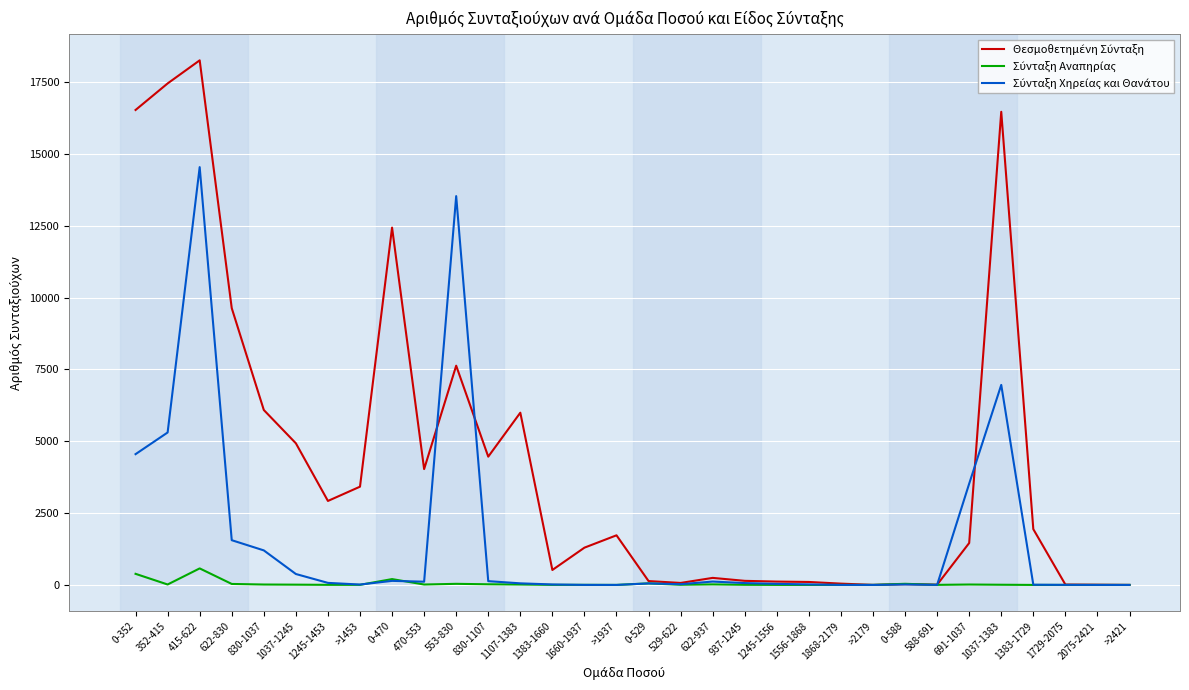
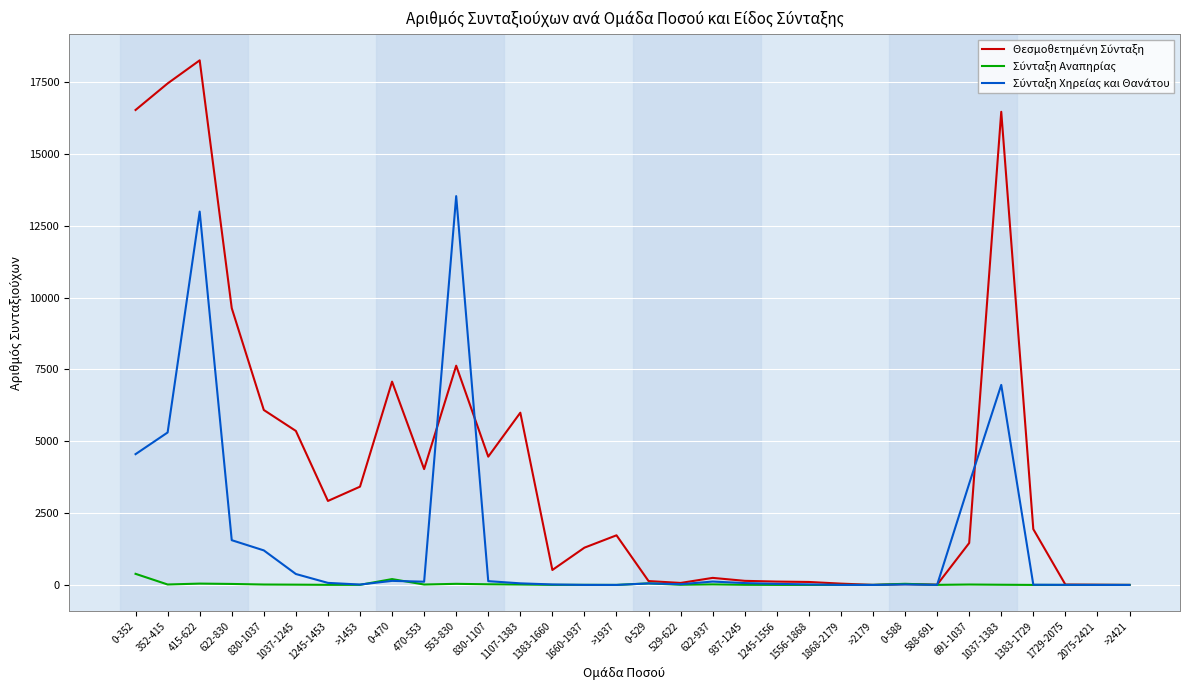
  {
    "Θεσμοθετημένη Σύνταξη": {
      "0-352": 16500,
      "352-415": 17500,
      "415-622": 18300,
      "622-830": 9600,
      "830-1037": 6100,
-     "1037-1245": 4900,
+     "1037-1245": 5400,
      "1245-1453": 2900,
      ">1453": 3400,
-     "0-470": 12400,
+     "0-470": 7100,
      "470-553": 4000,
      "553-830": 7600,
      "830-1107": 4500,
      "1107-1383": 6000,
      "1383-1660": 500,
      "1660-1937": 1300,
      ">1937": 1700,
      "622-937": 200,
      "691-1037": 1500,
      "1037-1383": 16500,
      "1383-1729": 1900
    },
    "Σύνταξη Αναπηρίας": {
      "0-352": 400,
      "352-415": 0,
-     "415-622": 600,
+     "415-622": 0,
      "622-830": 0,
      "830-1037": 0,
      "1037-1245": 0,
      "470-553": 0,
      "553-830": 0,
      "830-1107": 0,
      "622-937": 0,
      "691-1037": 0,
      "1037-1383": 0
    },
    "Σύνταξη Χηρείας και Θανάτου": {
      "0-352": 4600,
      "352-415": 5300,
-     "415-622": 14500,
+     "415-622": 13000,
      "622-830": 1600,
      "830-1037": 1200,
      "1037-1245": 400,
      "470-553": 100,
      "553-830": 13500,
      "830-1107": 100,
      "622-937": 100,
      "691-1037": 3500,
      "1037-1383": 7000
    }
  }
